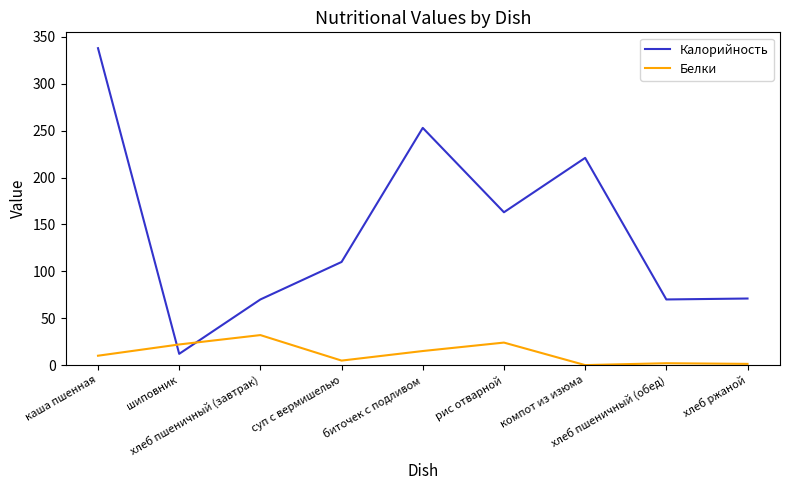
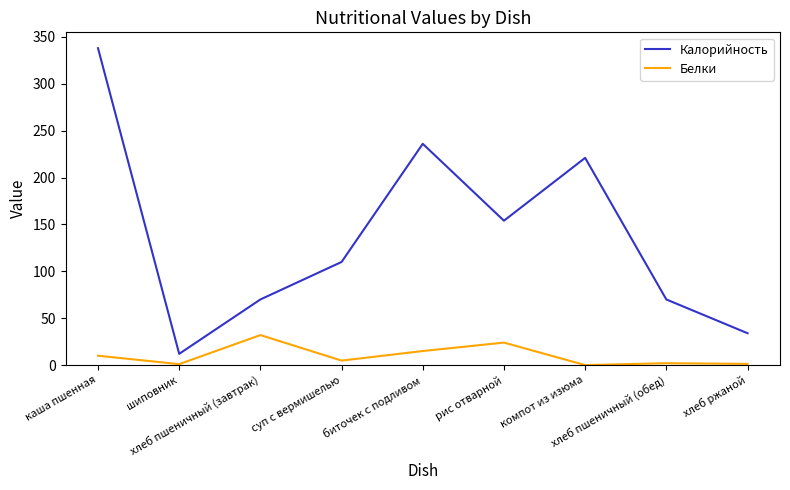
  {
    "Калорийность": {
      "каша пшенная": 340,
      "шиповник": 10,
      "хлеб пшеничный (завтрак)": 70,
      "суп с вермишелью": 110,
-     "биточек с подливом": 250,
-     "рис отварной": 160,
+     "биточек с подливом": 240,
+     "рис отварной": 150,
      "компот из изюма": 220,
      "хлеб пшеничный (обед)": 70,
-     "хлеб ржаной": 70
+     "хлеб ржаной": 30
    },
    "Белки": {
      "каша пшенная": 10,
-     "шиповник": 20,
+     "шиповник": 0,
      "хлеб пшеничный (завтрак)": 30,
      "суп с вермишелью": 0,
      "биточек с подливом": 20,
      "рис отварной": 20,
      "компот из изюма": 0,
      "хлеб пшеничный (обед)": 0,
      "хлеб ржаной": 0
    }
  }
